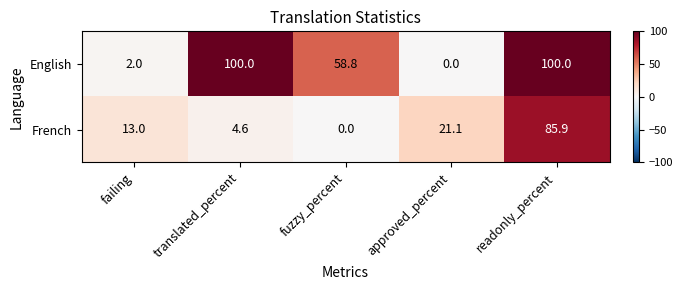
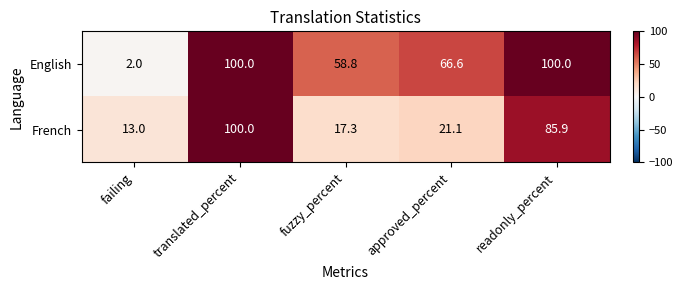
  {
    "English": {
      "failing": 2.0,
      "translated_percent": 100.0,
      "fuzzy_percent": 58.8,
-     "approved_percent": 0.0,
+     "approved_percent": 66.6,
      "readonly_percent": 100.0
    },
    "French": {
      "failing": 13.0,
-     "translated_percent": 4.6,
-     "fuzzy_percent": 0.0,
+     "translated_percent": 100.0,
+     "fuzzy_percent": 17.3,
      "approved_percent": 21.1,
      "readonly_percent": 85.9
    }
  }
